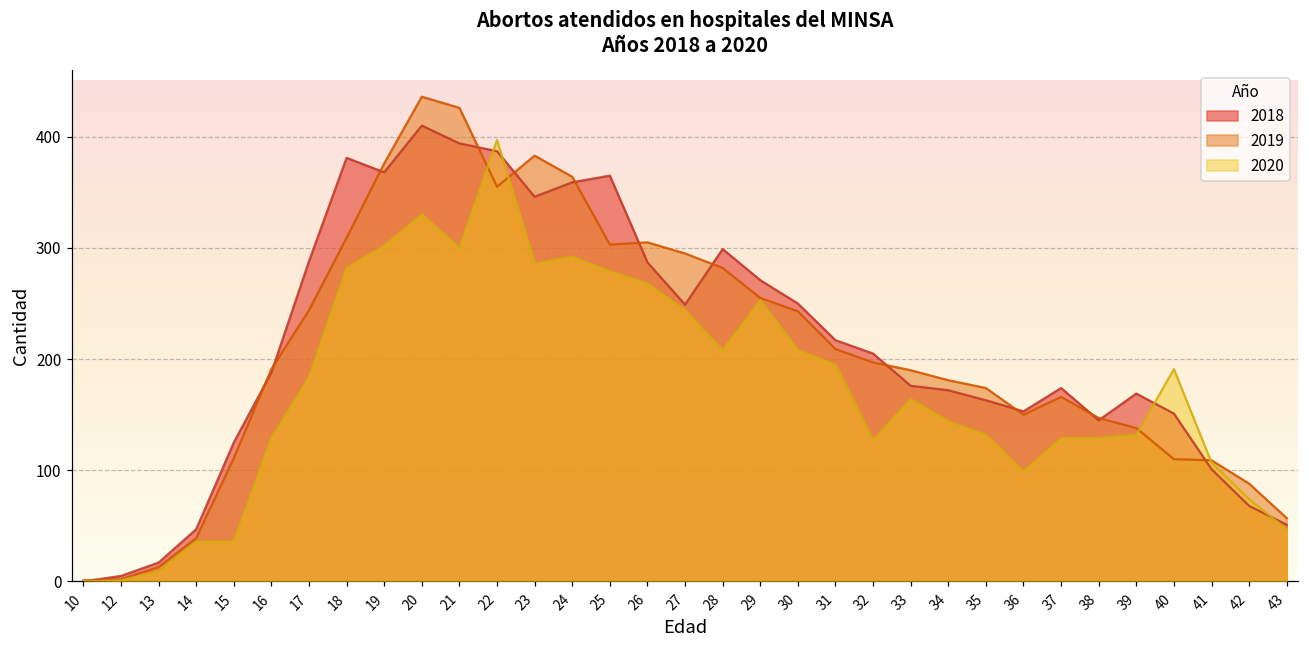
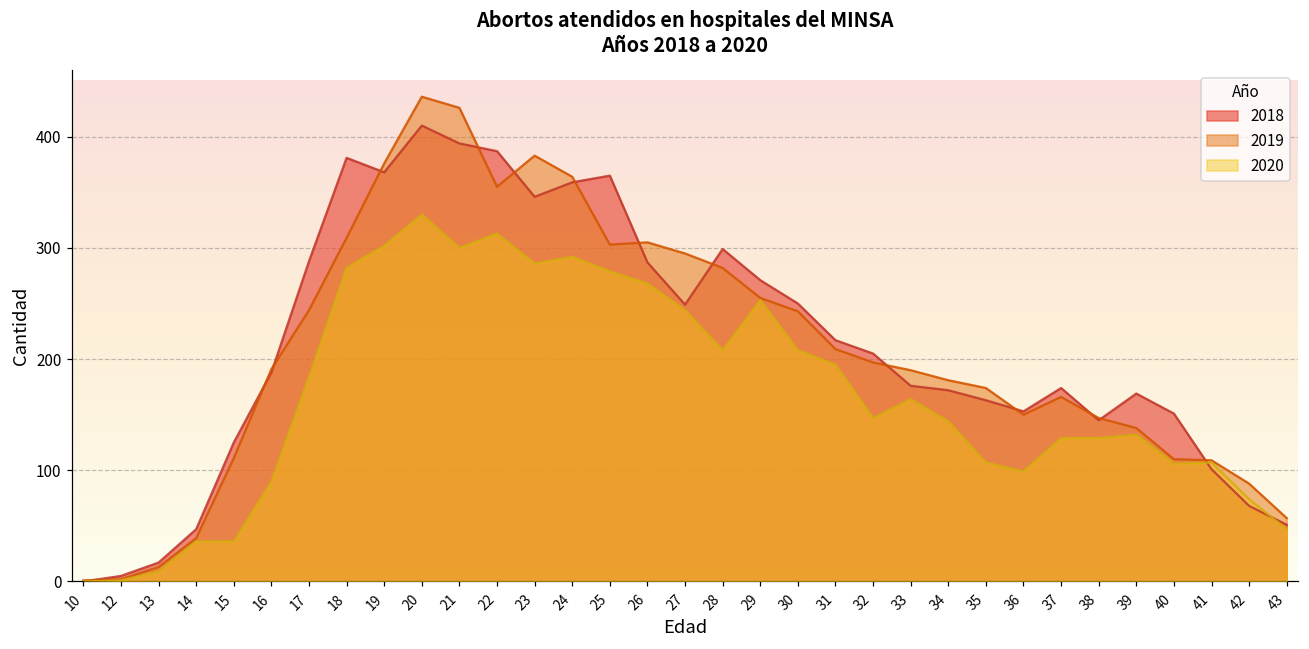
  {
    "2020": {
      "13": 9,
      "14": 36,
      "15": 36,
-     "16": 129,
+     "16": 90,
      "17": 184,
      "18": 282,
      "19": 302,
      "20": 330,
      "21": 300,
-     "22": 397,
+     "22": 313,
      "23": 286,
      "24": 292,
      "25": 279,
      "26": 268,
      "27": 244,
      "28": 208,
      "30": 208,
      "31": 195,
-     "32": 127,
+     "32": 147,
      "33": 164,
      "34": 144,
-     "35": 132,
+     "35": 107,
      "36": 99,
      "37": 129,
      "38": 129,
      "39": 132,
-     "40": 191,
+     "40": 106,
      "42": 74,
      "43": 47
    }
  }
